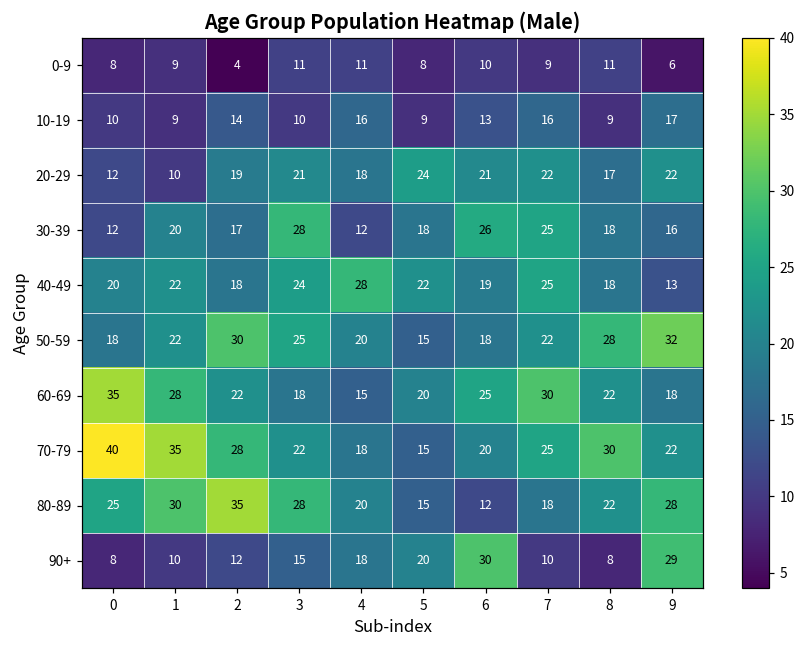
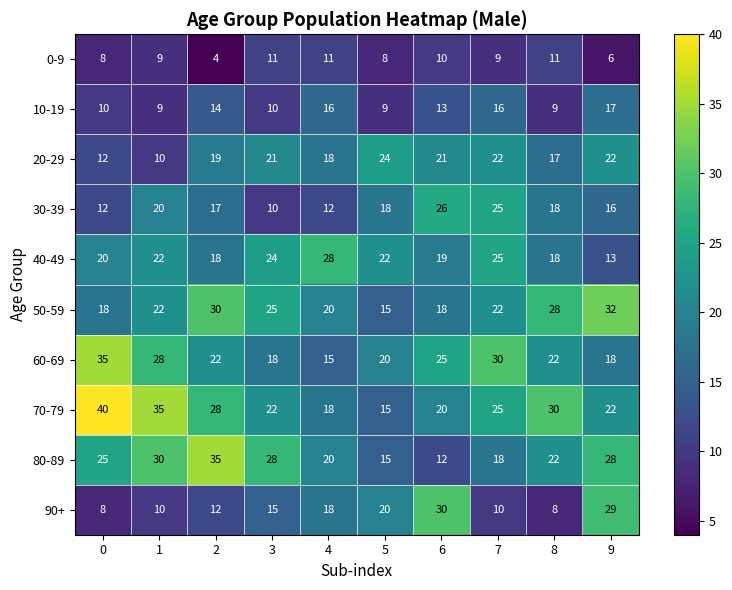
  {
    "0-9": {
      "0": 8,
      "1": 9,
      "2": 4,
      "3": 11,
      "4": 11,
      "5": 8,
      "6": 10,
      "7": 9,
      "8": 11,
      "9": 6
    },
    "10-19": {
      "0": 10,
      "1": 9,
      "2": 14,
      "3": 10,
      "4": 16,
      "5": 9,
      "6": 13,
      "7": 16,
      "8": 9,
      "9": 17
    },
    "20-29": {
      "0": 12,
      "1": 10,
      "2": 19,
      "3": 21,
      "4": 18,
      "5": 24,
      "6": 21,
      "7": 22,
      "8": 17,
      "9": 22
    },
    "30-39": {
      "0": 12,
      "1": 20,
      "2": 17,
-     "3": 28,
+     "3": 10,
      "4": 12,
      "5": 18,
      "6": 26,
      "7": 25,
      "8": 18,
      "9": 16
    },
    "40-49": {
      "0": 20,
      "1": 22,
      "2": 18,
      "3": 24,
      "4": 28,
      "5": 22,
      "6": 19,
      "7": 25,
      "8": 18,
      "9": 13
    },
    "50-59": {
      "0": 18,
      "1": 22,
      "2": 30,
      "3": 25,
      "4": 20,
      "5": 15,
      "6": 18,
      "7": 22,
      "8": 28,
      "9": 32
    },
    "60-69": {
      "0": 35,
      "1": 28,
      "2": 22,
      "3": 18,
      "4": 15,
      "5": 20,
      "6": 25,
      "7": 30,
      "8": 22,
      "9": 18
    },
    "70-79": {
      "0": 40,
      "1": 35,
      "2": 28,
      "3": 22,
      "4": 18,
      "5": 15,
      "6": 20,
      "7": 25,
      "8": 30,
      "9": 22
    },
    "80-89": {
      "0": 25,
      "1": 30,
      "2": 35,
      "3": 28,
      "4": 20,
      "5": 15,
      "6": 12,
      "7": 18,
      "8": 22,
      "9": 28
    },
    "90+": {
      "0": 8,
      "1": 10,
      "2": 12,
      "3": 15,
      "4": 18,
      "5": 20,
      "6": 30,
      "7": 10,
      "8": 8,
      "9": 29
    }
  }
